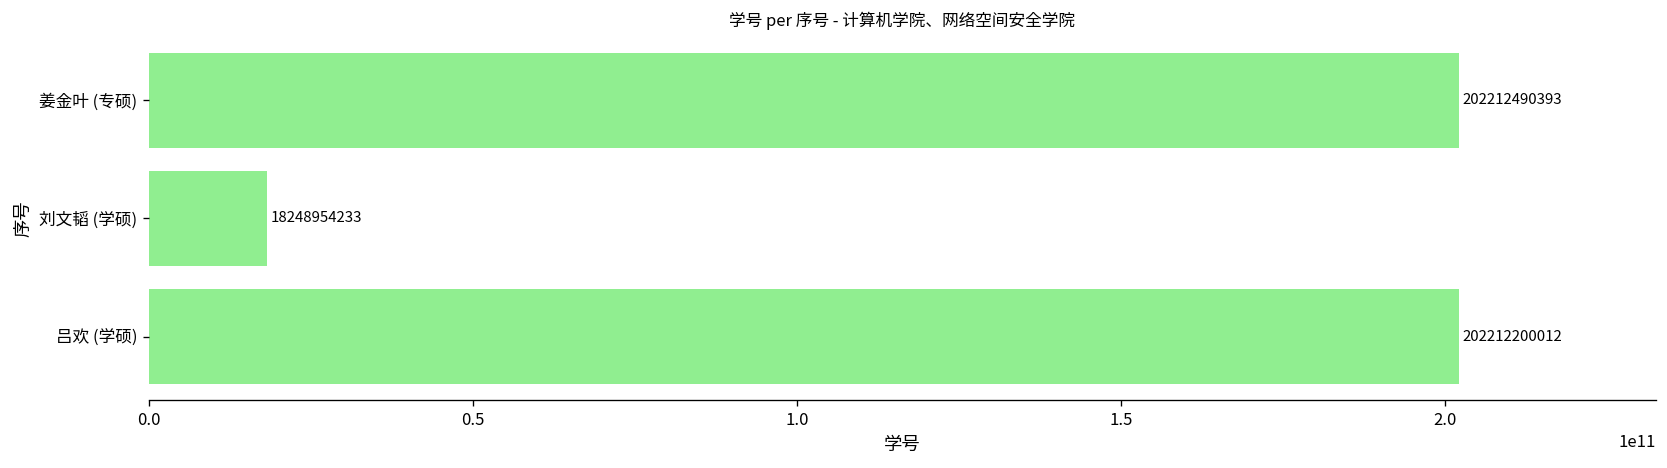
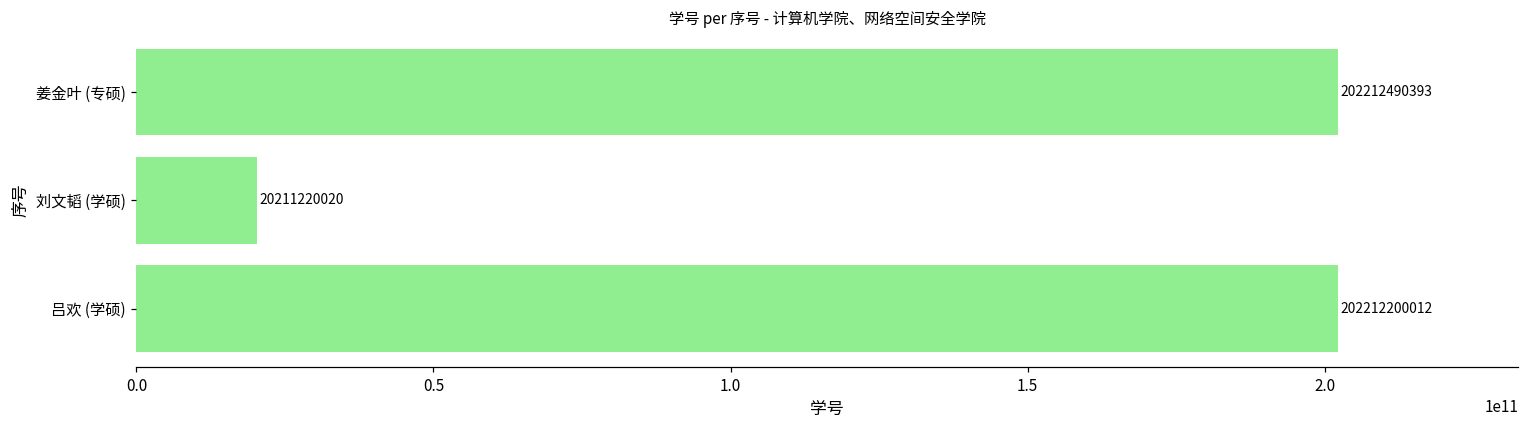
  {
    "姜金叶 (专硕)": 202212490393,
-   "刘文韬 (学硕)": 18248954233,
+   "刘文韬 (学硕)": 20211220020,
    "吕欢 (学硕)": 202212200012
  }
